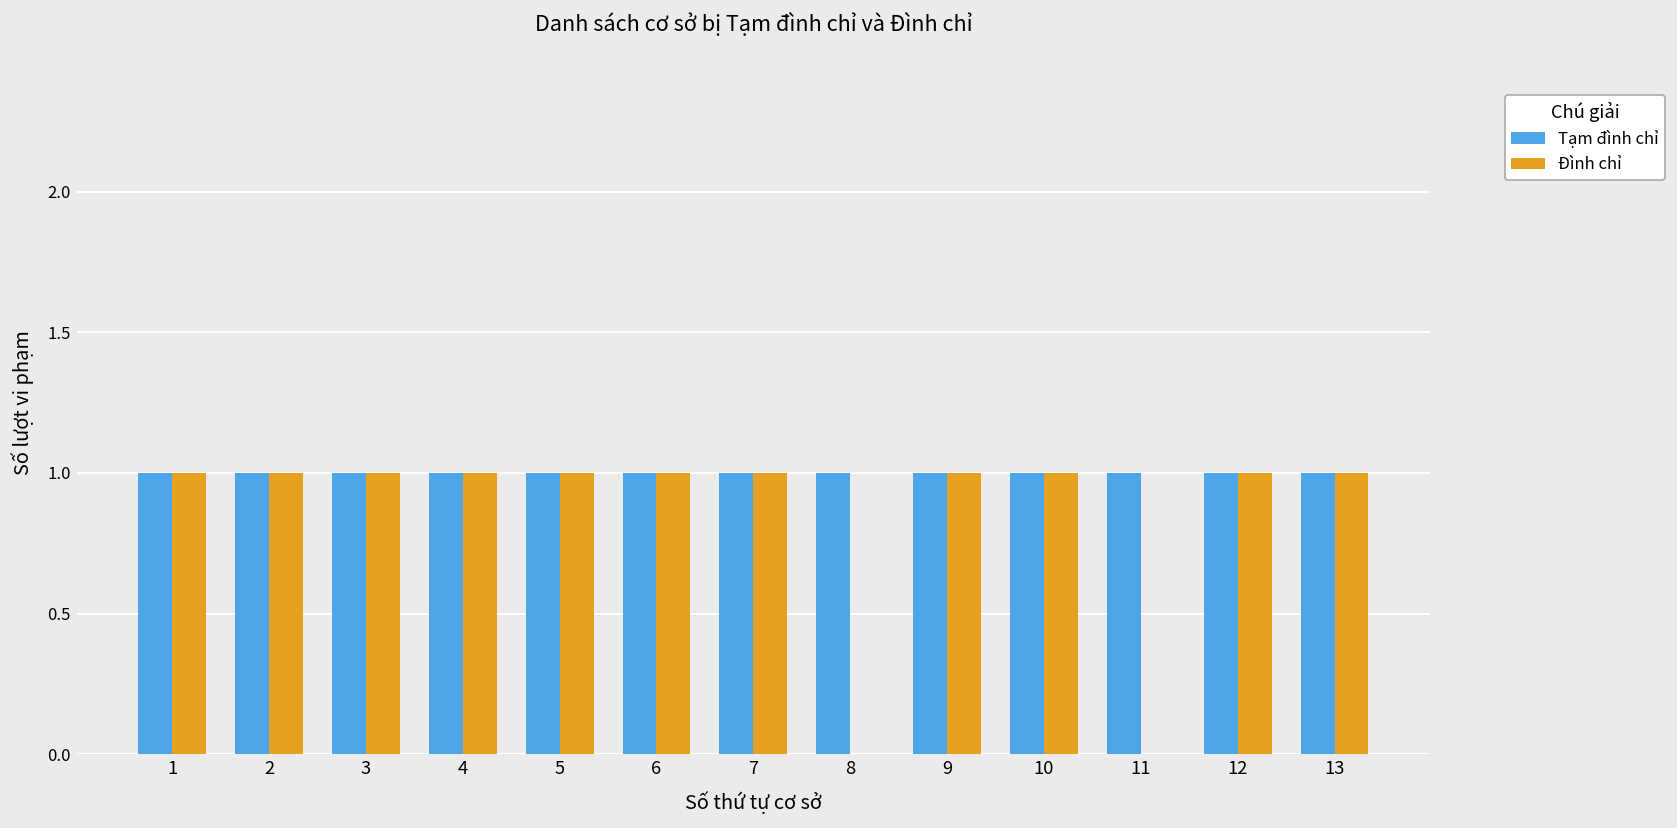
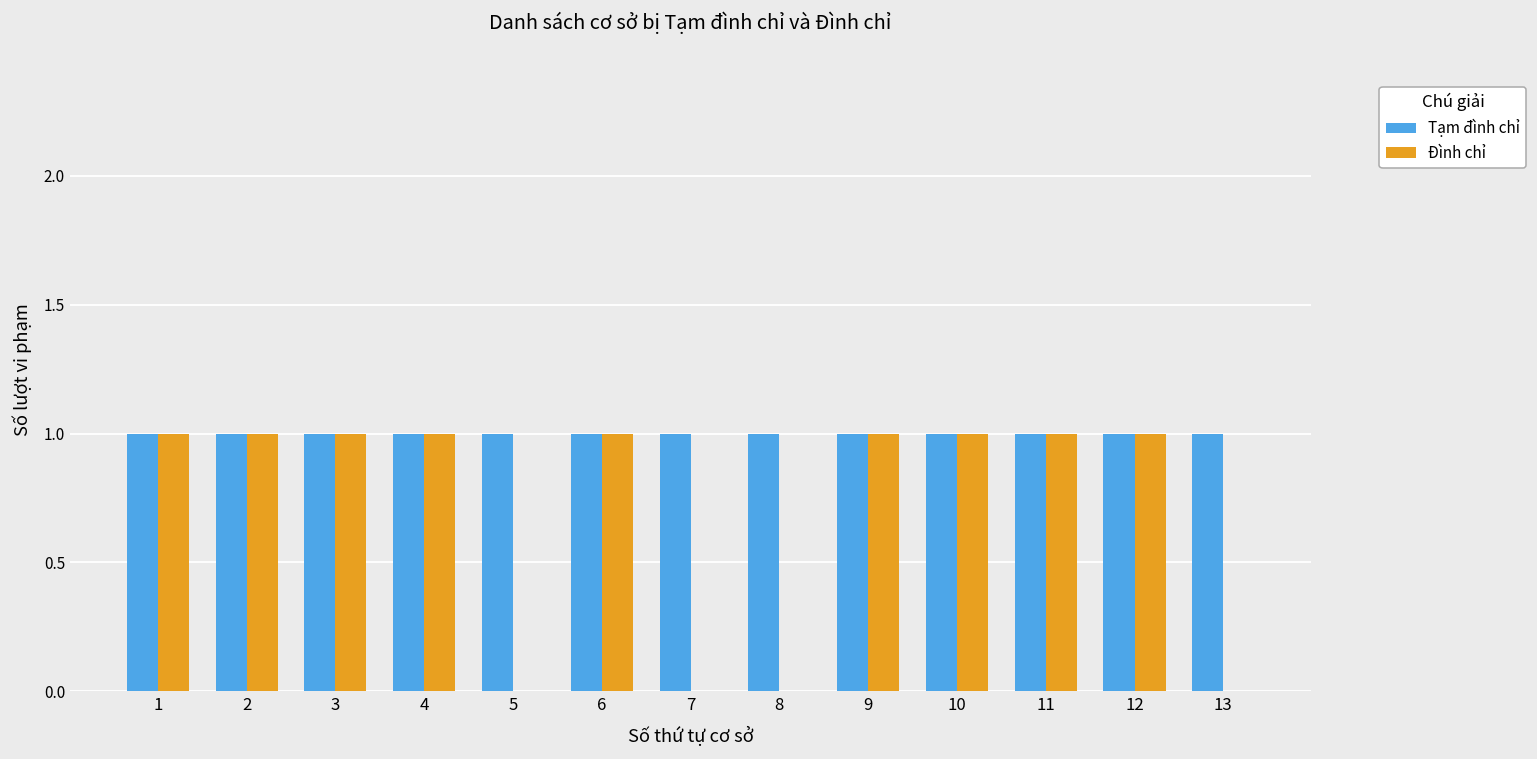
  {
    "Tạm đình chỉ": {
      "1": 1,
      "2": 1,
      "3": 1,
      "4": 1,
      "5": 1,
      "6": 1,
      "7": 1,
      "8": 1,
      "9": 1,
      "10": 1,
      "11": 1,
      "12": 1,
      "13": 1
    },
    "Đình chỉ": {
      "1": 1,
      "2": 1,
      "3": 1,
      "4": 1,
-     "5": 1,
+     "5": 0,
      "6": 1,
-     "7": 1,
+     "7": 0,
      "8": 0,
      "9": 1,
      "10": 1,
-     "11": 0,
+     "11": 1,
      "12": 1,
-     "13": 1
+     "13": 0
    }
  }
